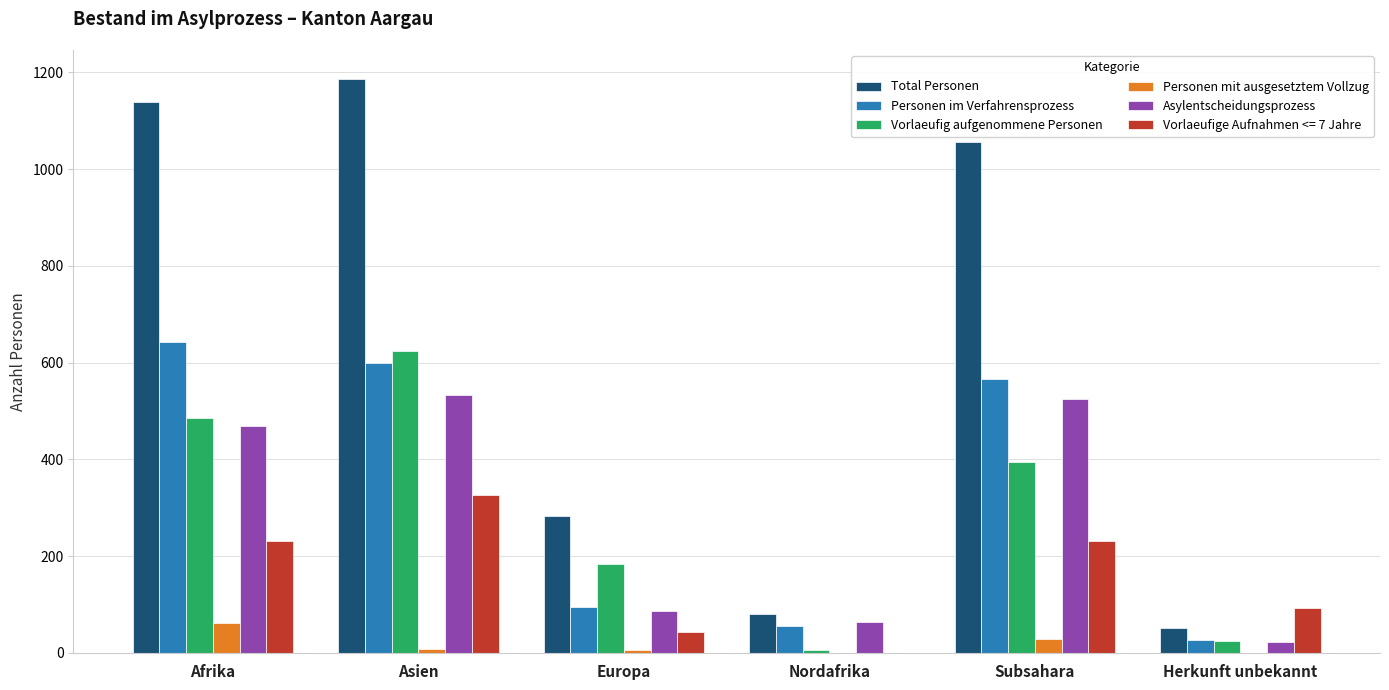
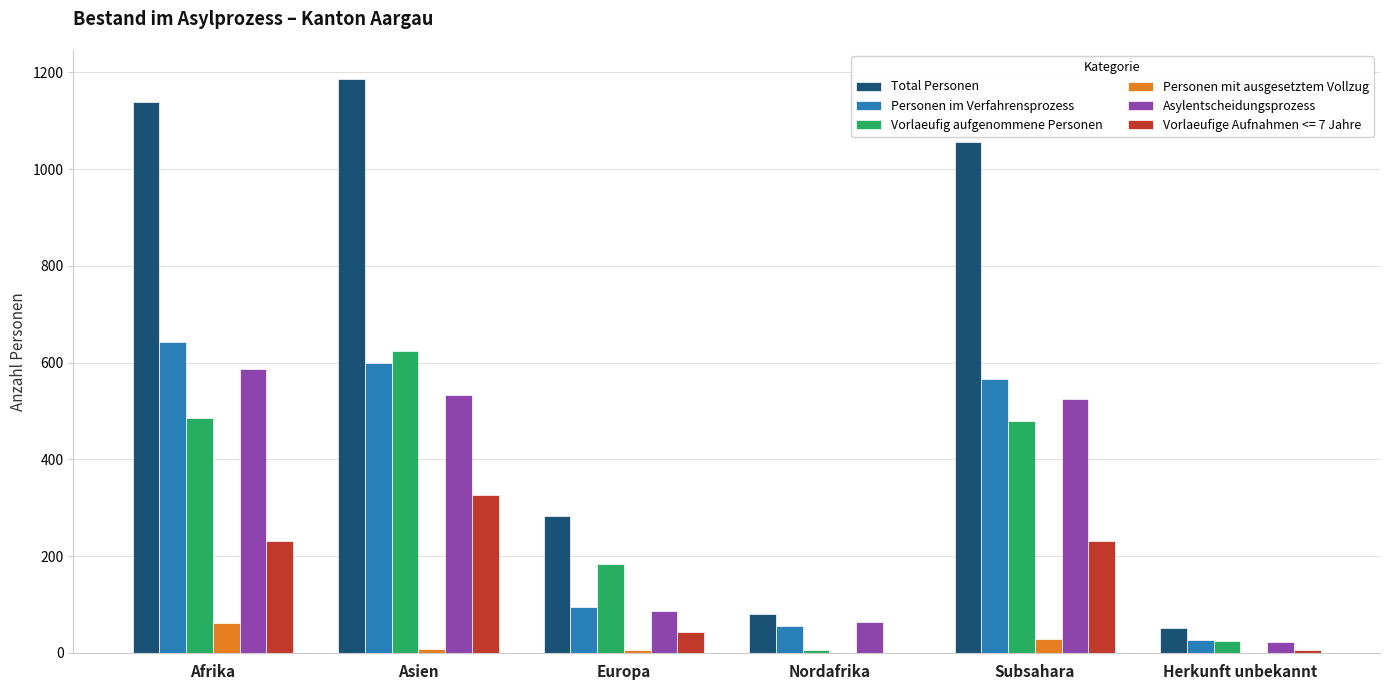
  {
    "Total Personen": {
      "Afrika": 1140,
      "Asien": 1190,
      "Europa": 280,
      "Nordafrika": 80,
      "Subsahara": 1060,
      "Herkunft unbekannt": 50
    },
    "Personen im Verfahrensprozess": {
      "Afrika": 640,
      "Asien": 600,
      "Europa": 90,
      "Nordafrika": 60,
      "Subsahara": 570,
      "Herkunft unbekannt": 30
    },
    "Vorlaeufig aufgenommene Personen": {
      "Afrika": 490,
      "Asien": 630,
      "Europa": 180,
      "Nordafrika": 10,
-     "Subsahara": 400,
+     "Subsahara": 480,
      "Herkunft unbekannt": 30
    },
    "Personen mit ausgesetztem Vollzug": {
      "Afrika": 60,
      "Asien": 10,
      "Nordafrika": 0,
      "Subsahara": 30,
      "Herkunft unbekannt": 0
    },
    "Asylentscheidungsprozess": {
-     "Afrika": 470,
+     "Afrika": 590,
      "Asien": 530,
      "Europa": 90,
      "Nordafrika": 60,
      "Subsahara": 520,
      "Herkunft unbekannt": 20
    },
    "Vorlaeufige Aufnahmen <= 7 Jahre": {
      "Afrika": 230,
      "Asien": 330,
      "Europa": 40,
      "Nordafrika": 0,
      "Subsahara": 230,
-     "Herkunft unbekannt": 90
+     "Herkunft unbekannt": 10
    }
  }
